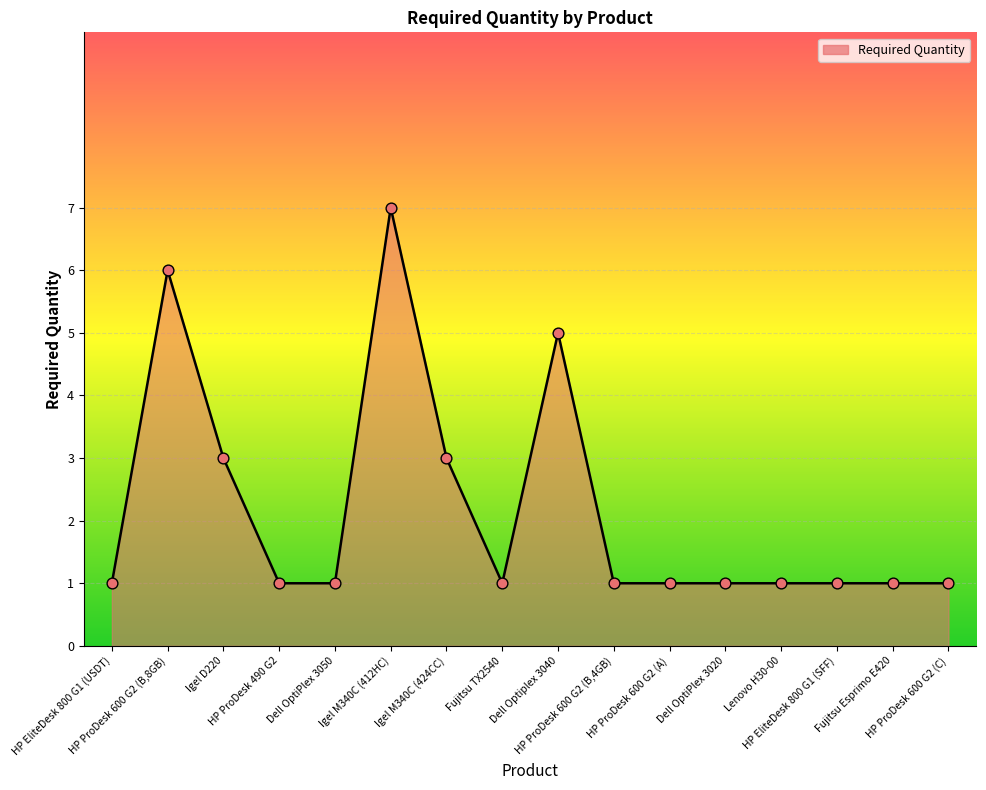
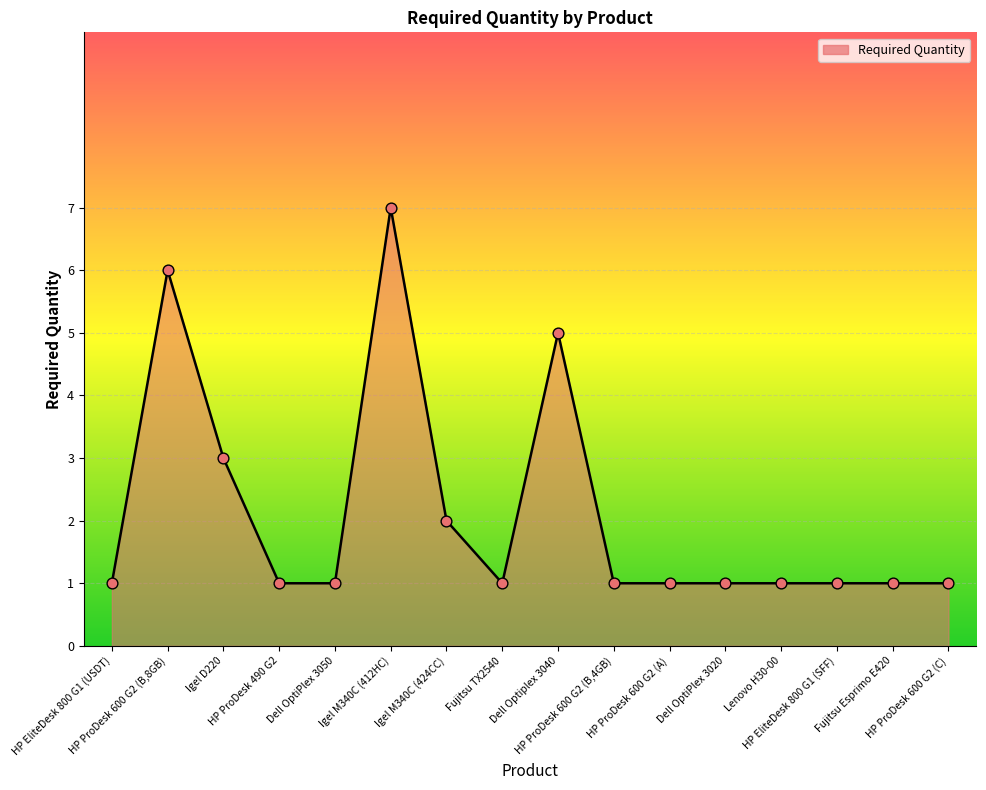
  {
    "HP EliteDesk 800 G1 (USDT)": 1,
    "HP ProDesk 600 G2 (B,8GB)": 6,
    "Igel D220": 3,
    "HP ProDesk 490 G2": 1,
    "Dell OptiPlex 3050": 1,
    "Igel M340C (412HC)": 7,
-   "Igel M340C (424CC)": 3,
+   "Igel M340C (424CC)": 2,
    "Fujitsu TX2540": 1,
    "Dell Optiplex 3040": 5,
    "HP ProDesk 600 G2 (B,4GB)": 1,
    "HP ProDesk 600 G2 (A)": 1,
    "Dell OptiPlex 3020": 1,
    "Lenovo H30-00": 1,
    "HP EliteDesk 800 G1 (SFF)": 1,
    "Fujitsu Esprimo E420": 1,
    "HP ProDesk 600 G2 (C)": 1
  }
